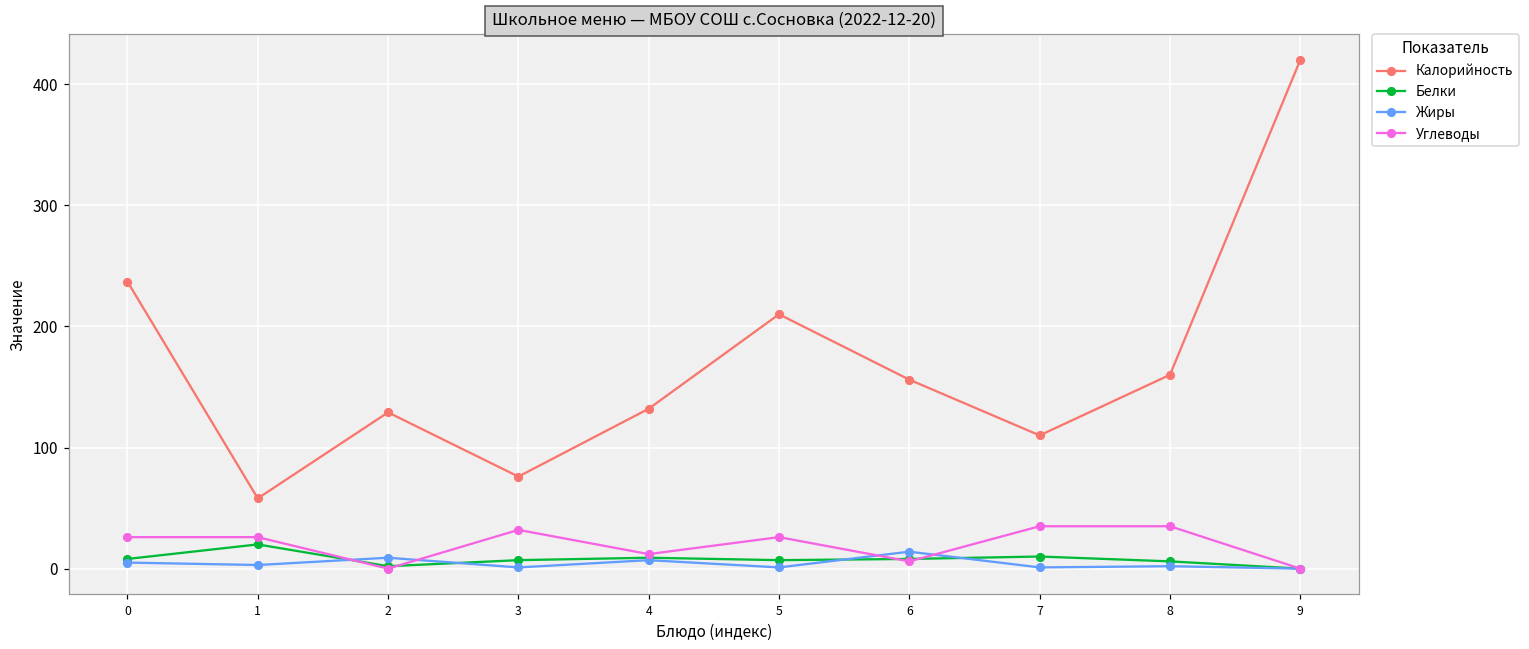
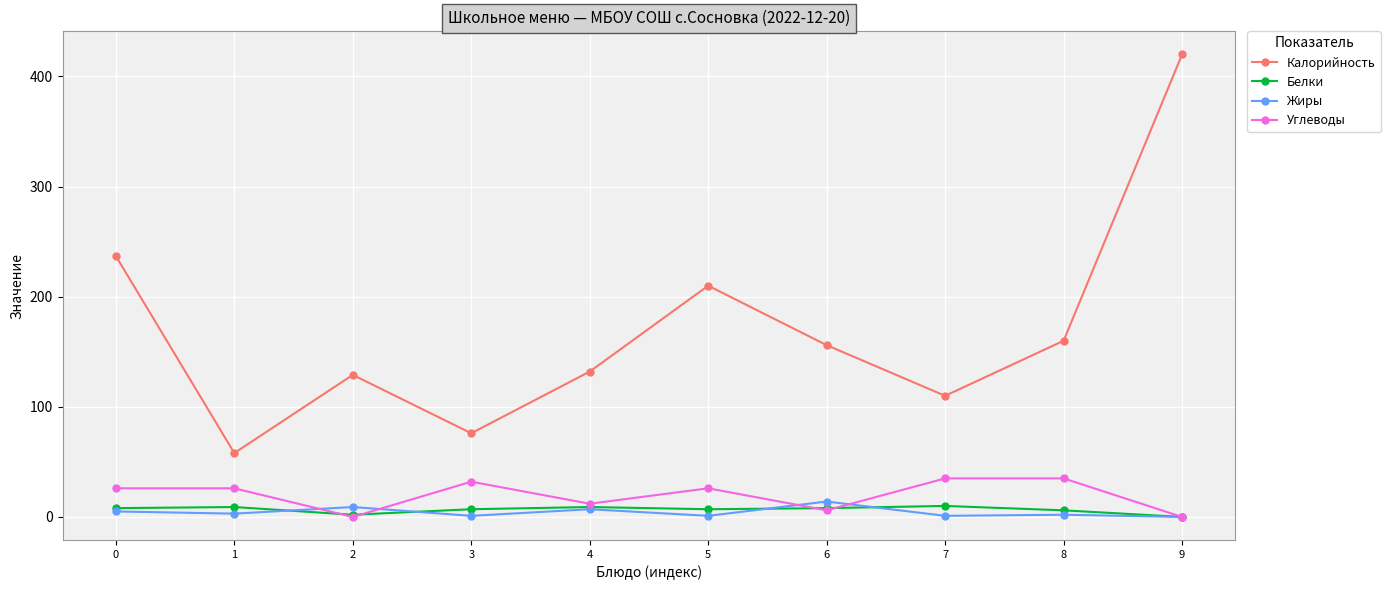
  {
    "Калорийность": {
      "0": 237,
      "1": 58,
      "2": 129,
      "3": 76,
      "4": 132,
      "5": 210,
      "6": 156,
      "7": 110,
      "8": 160,
      "9": 420
    },
    "Белки": {
      "0": 8,
-     "1": 20,
+     "1": 9,
      "3": 7,
      "5": 7,
      "7": 10,
      "8": 6
    },
    "Жиры": {
      "0": 5,
      "1": 3,
      "2": 9,
      "3": 1,
      "5": 1,
      "6": 14,
      "7": 1,
      "8": 2
    },
    "Углеводы": {
      "0": 26,
      "1": 26,
      "3": 32,
      "4": 12,
      "5": 26,
      "7": 35,
      "8": 35
    }
  }
